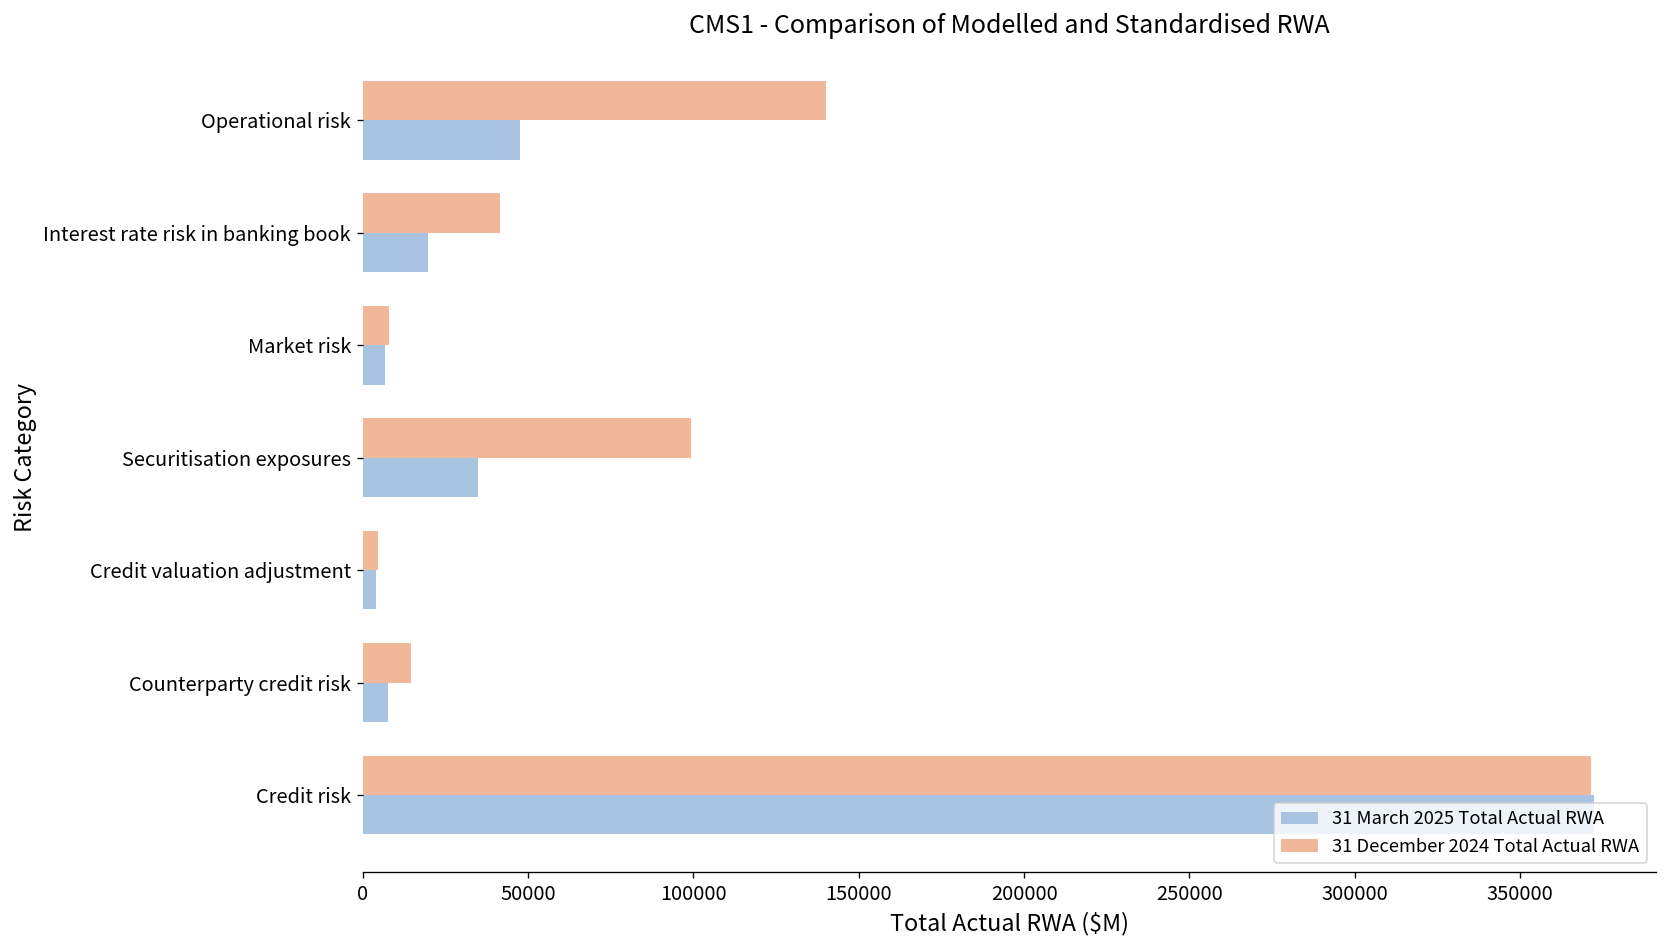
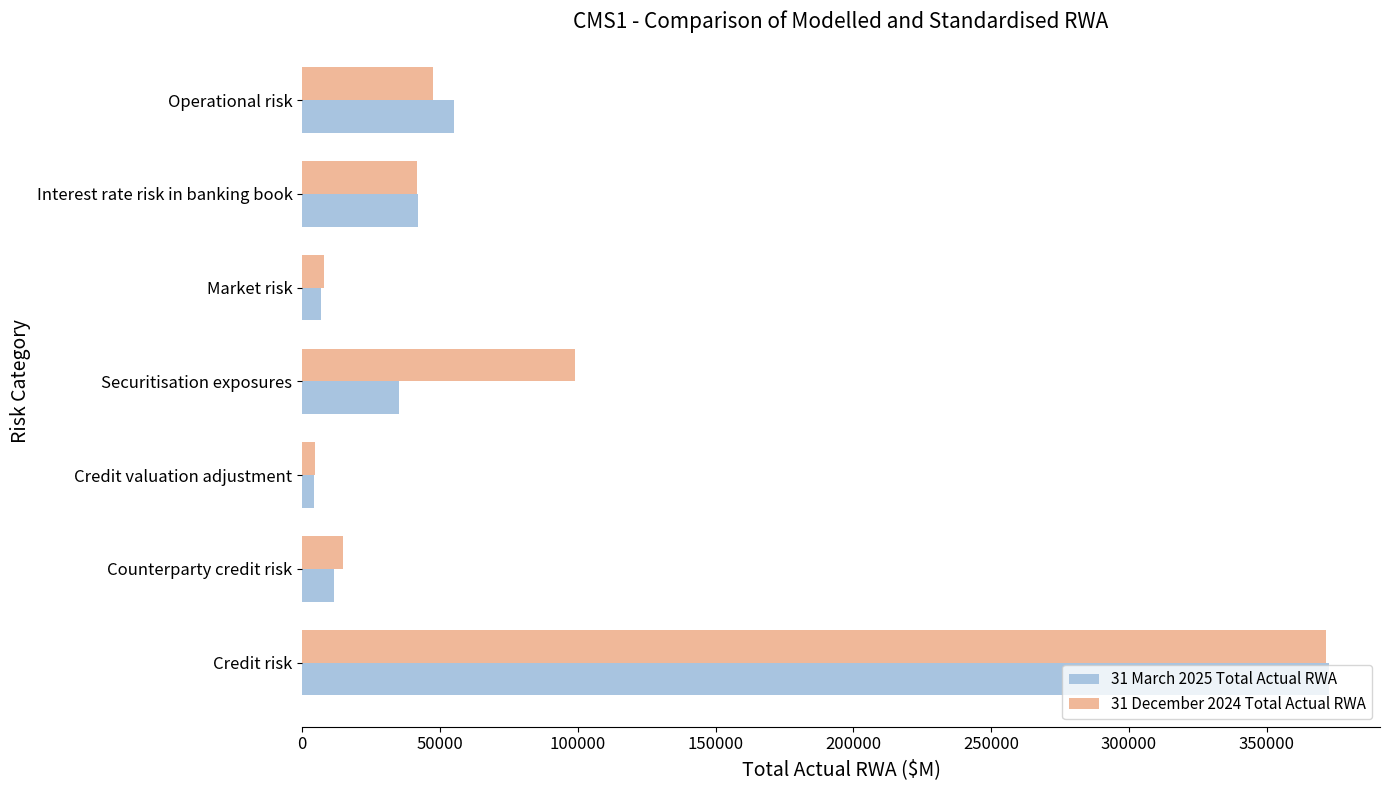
  {
    "31 March 2025 Total Actual RWA": {
-     "Operational risk": 48000,
-     "Interest rate risk in banking book": 20000,
+     "Operational risk": 55000,
+     "Interest rate risk in banking book": 42000,
      "Market risk": 7000,
      "Securitisation exposures": 35000,
      "Credit valuation adjustment": 4000,
-     "Counterparty credit risk": 8000
+     "Counterparty credit risk": 12000
    },
    "31 December 2024 Total Actual RWA": {
-     "Operational risk": 140000,
+     "Operational risk": 48000,
      "Interest rate risk in banking book": 42000,
      "Market risk": 8000,
      "Securitisation exposures": 99000,
      "Credit valuation adjustment": 5000,
      "Counterparty credit risk": 15000,
      "Credit risk": 371000
    }
  }
